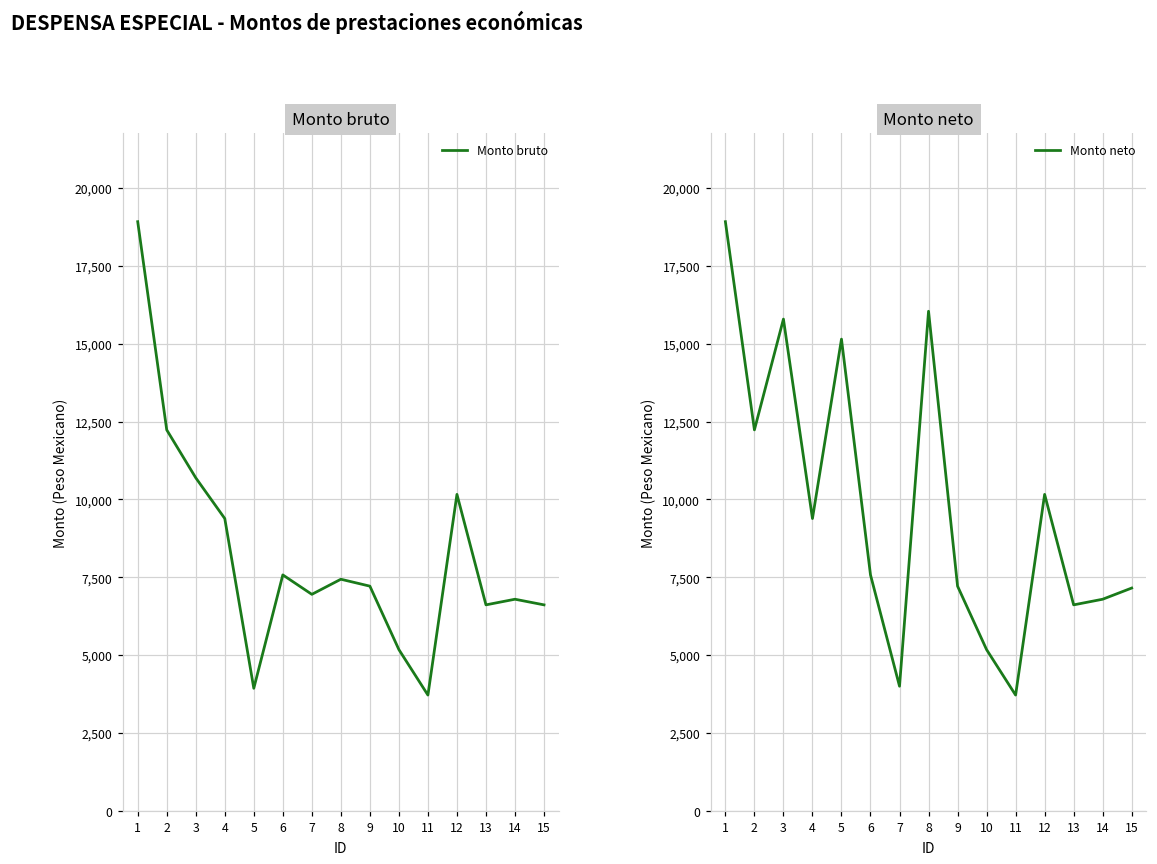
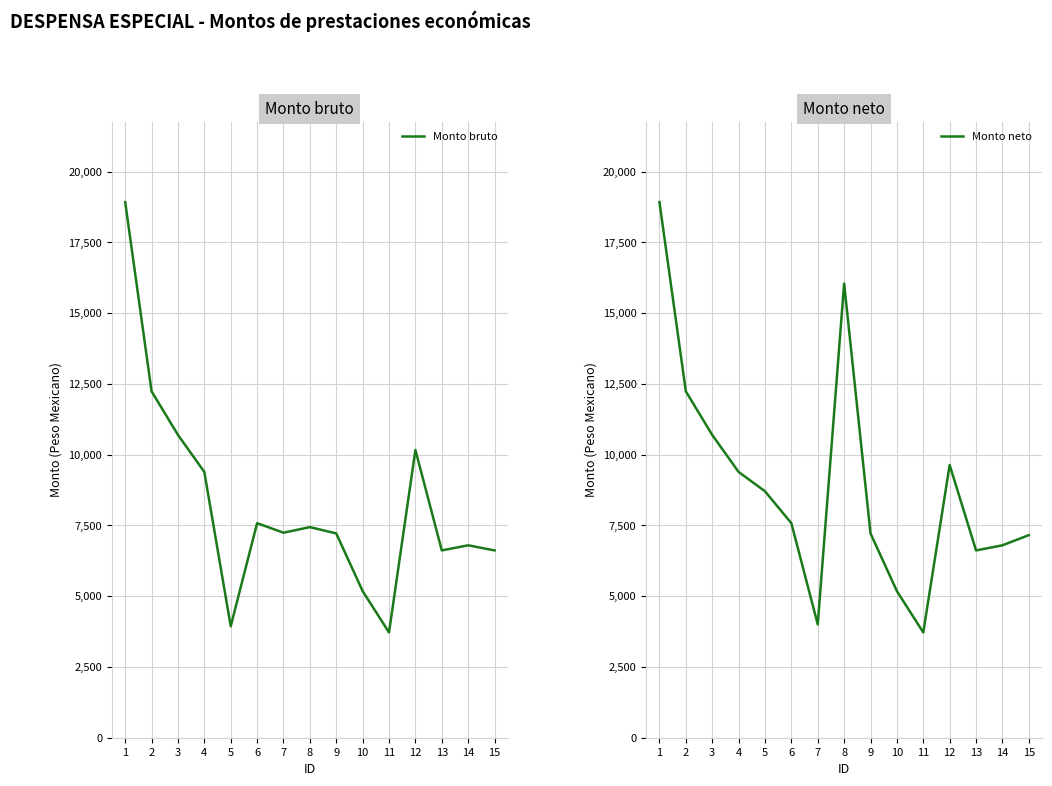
  {
    "Monto bruto": {
      "1": "18,900",
      "2": "12,200",
      "3": "10,700",
      "4": "9,400",
      "5": "3,900",
      "6": "7,600",
-     "7": "7,000",
+     "7": "7,200",
      "8": "7,400",
      "9": "7,200",
      "10": "5,200",
      "11": "3,700",
      "12": "10,200",
      "13": "6,600",
      "14": "6,800",
      "15": "6,600"
    },
    "Monto neto": {
      "1": "18,900",
      "2": "12,200",
-     "3": "15,800",
+     "3": "10,700",
      "4": "9,400",
-     "5": "15,200",
+     "5": "8,700",
      "6": "7,600",
      "7": "4,000",
      "8": "16,000",
      "9": "7,200",
      "10": "5,200",
      "11": "3,700",
-     "12": "10,200",
+     "12": "9,600",
      "13": "6,600",
      "14": "6,800",
      "15": "7,200"
    }
  }
